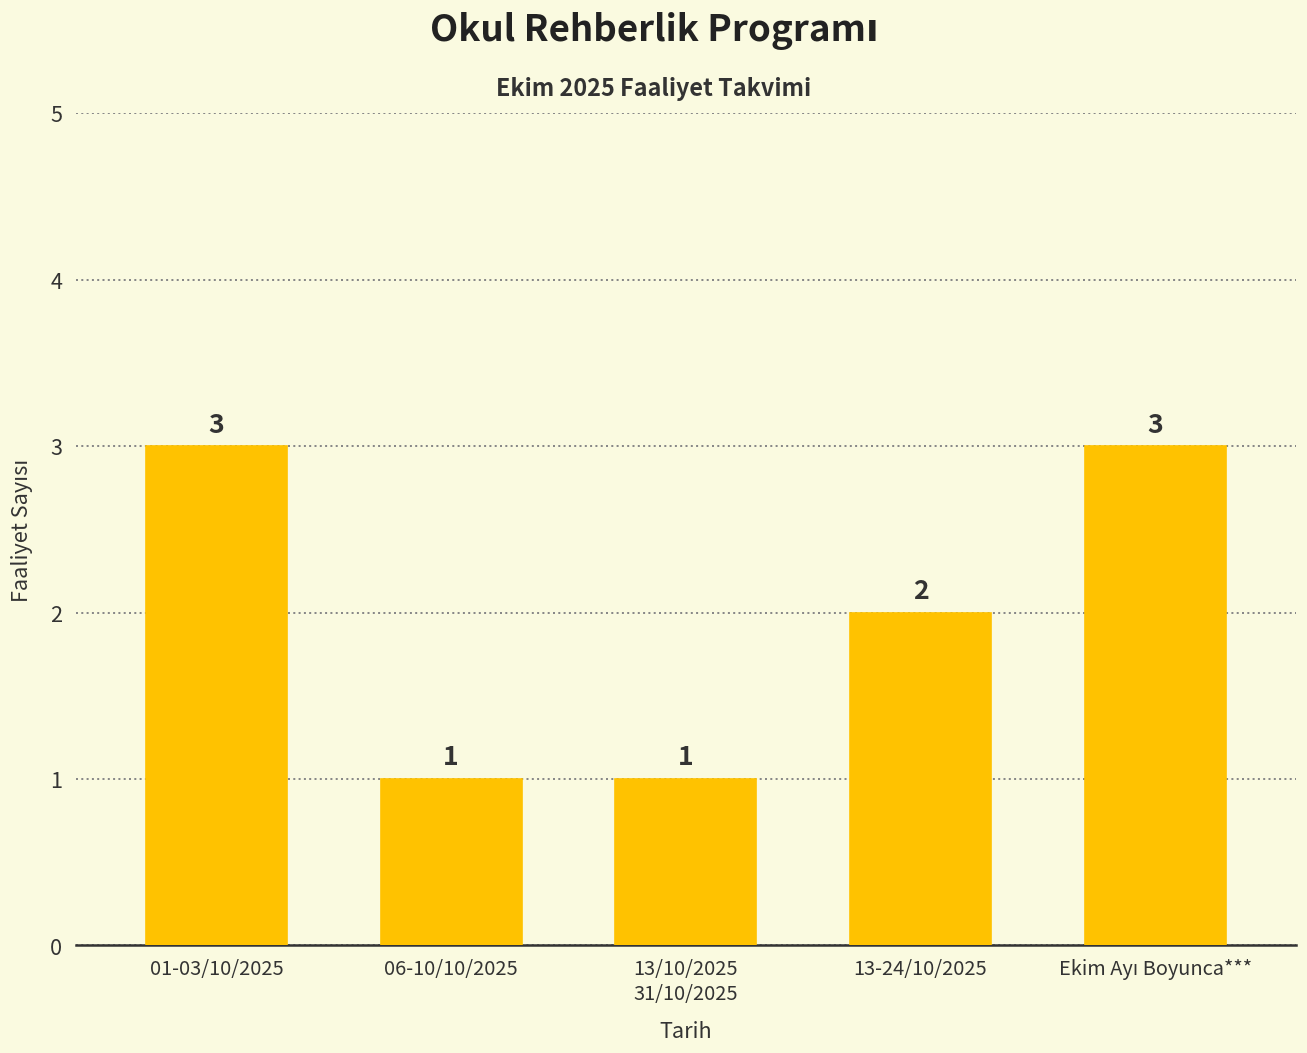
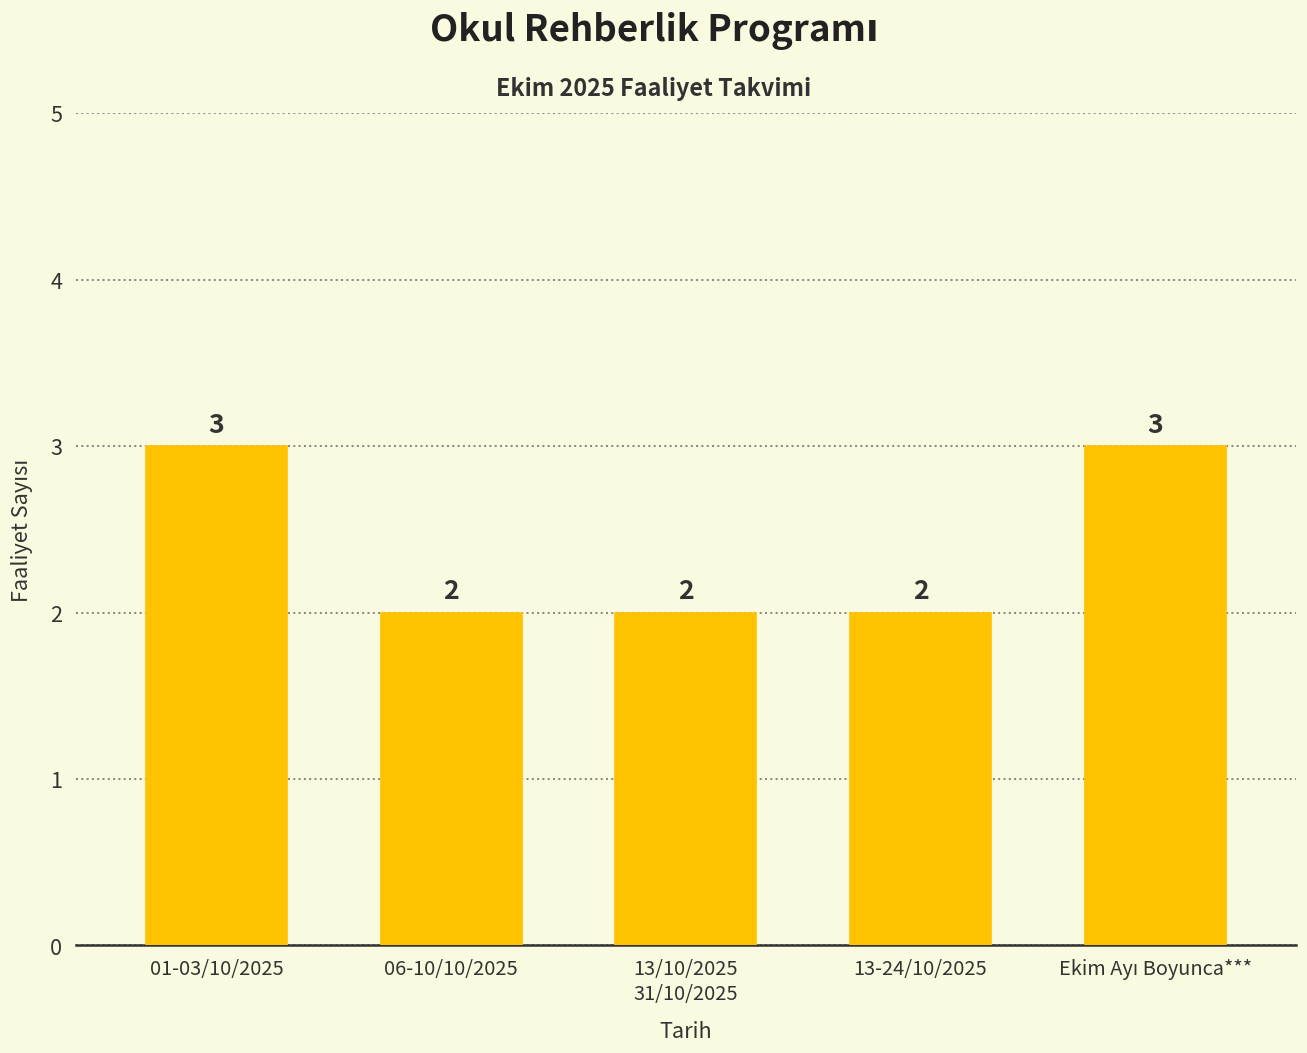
  {
    "01-03/10/2025": 3,
-   "06-10/10/2025": 1,
-   "13/10/2025 31/10/2025": 1,
+   "06-10/10/2025": 2,
+   "13/10/2025 31/10/2025": 2,
    "13-24/10/2025": 2,
    "Ekim Ayı Boyunca***": 3
  }
